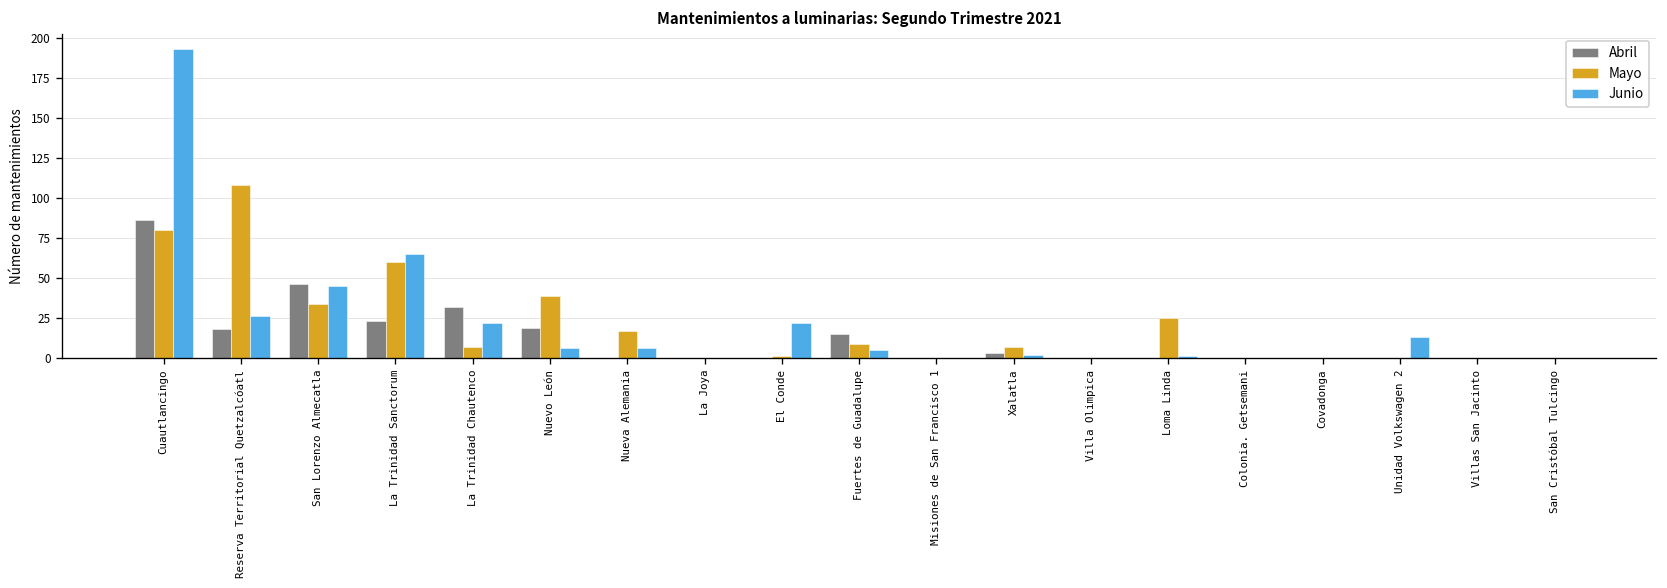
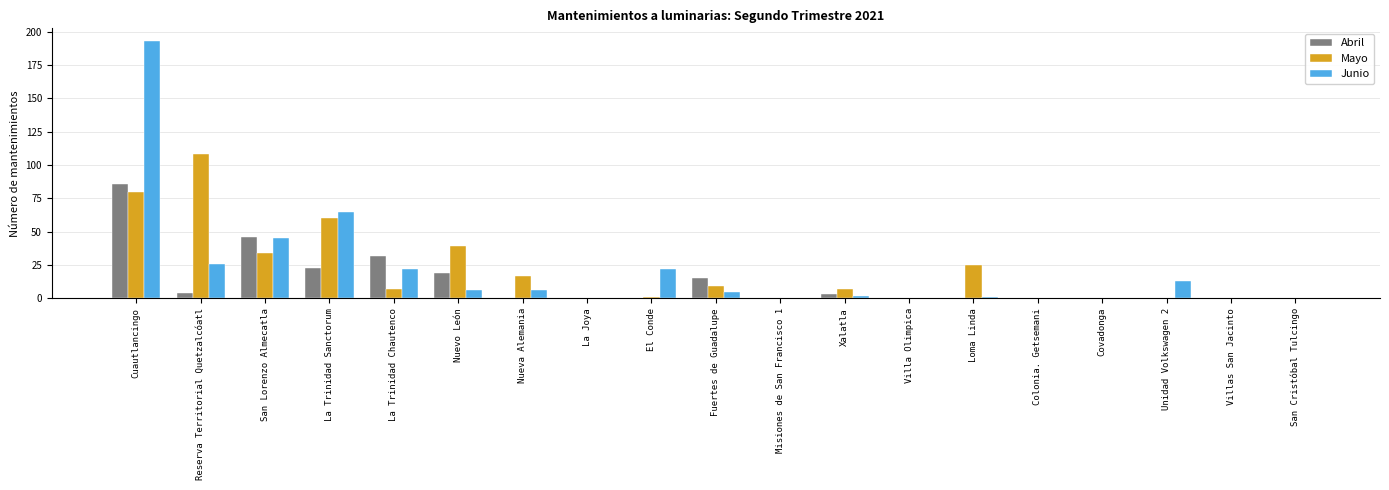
  {
    "Abril": {
      "Cuautlancingo": 86,
-     "Reserva Territorial Quetzalcóatl": 18,
+     "Reserva Territorial Quetzalcóatl": 4,
      "San Lorenzo Almecatla": 46,
      "La Trinidad Sanctorum": 23,
      "La Trinidad Chautenco": 32,
      "Nuevo León": 19,
      "Nueva Alemania": 0,
      "La Joya": 0,
      "El Conde": 0,
      "Fuertes de Guadalupe": 15,
      "Misiones de San Francisco 1": 0,
      "Xalatla": 3,
      "Villa Olimpica": 0,
      "Loma Linda": 0,
      "Colonia. Getsemani": 0,
      "Covadonga": 0,
      "Unidad Volkswagen 2": 0,
      "Villas San Jacinto": 0,
      "San Cristóbal Tulcingo": 0
    },
    "Mayo": {
      "Cuautlancingo": 80,
      "Reserva Territorial Quetzalcóatl": 108,
      "San Lorenzo Almecatla": 34,
      "La Trinidad Sanctorum": 60,
      "La Trinidad Chautenco": 7,
      "Nuevo León": 39,
      "Nueva Alemania": 17,
      "La Joya": 0,
      "Fuertes de Guadalupe": 9,
      "Misiones de San Francisco 1": 0,
      "Xalatla": 7,
      "Villa Olimpica": 0,
      "Loma Linda": 25,
      "Colonia. Getsemani": 0,
      "Covadonga": 0,
      "Unidad Volkswagen 2": 0,
      "Villas San Jacinto": 0,
      "San Cristóbal Tulcingo": 0
    },
    "Junio": {
      "Cuautlancingo": 193,
      "Reserva Territorial Quetzalcóatl": 26,
      "San Lorenzo Almecatla": 45,
      "La Trinidad Sanctorum": 65,
      "La Trinidad Chautenco": 22,
      "Nuevo León": 6,
      "Nueva Alemania": 6,
      "La Joya": 0,
      "El Conde": 22,
      "Fuertes de Guadalupe": 5,
      "Misiones de San Francisco 1": 0,
      "Xalatla": 2,
      "Villa Olimpica": 0,
      "Colonia. Getsemani": 0,
      "Covadonga": 0,
      "Unidad Volkswagen 2": 13,
      "Villas San Jacinto": 0,
      "San Cristóbal Tulcingo": 0
    }
  }
